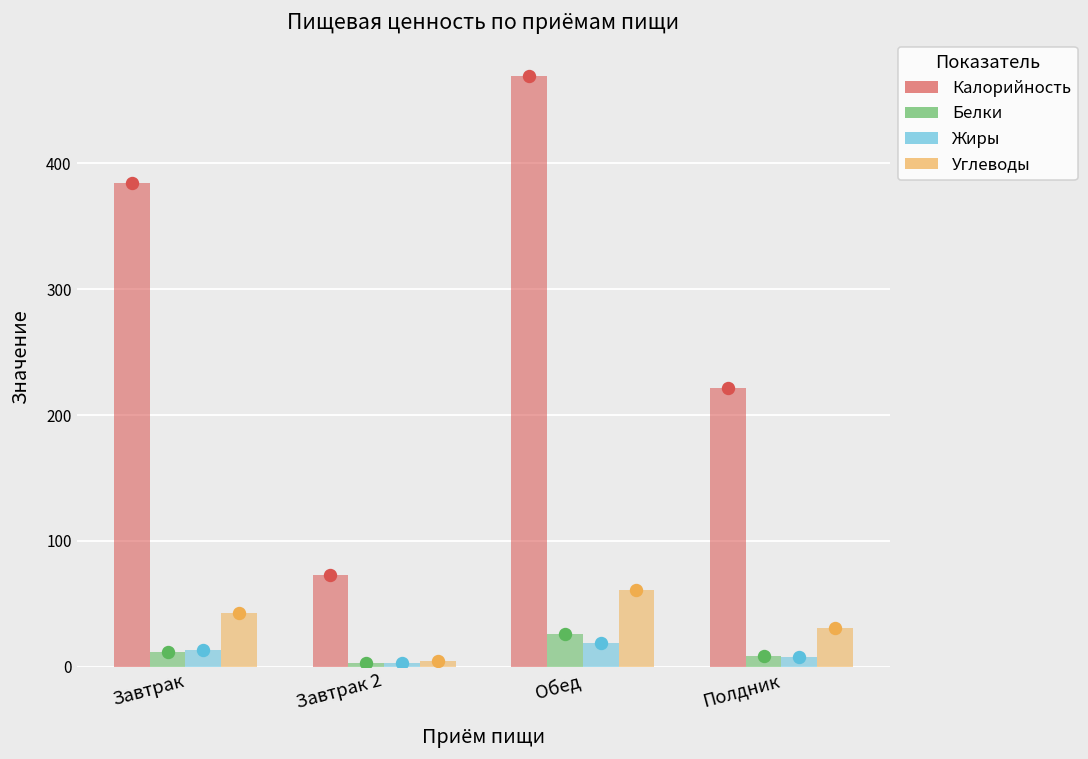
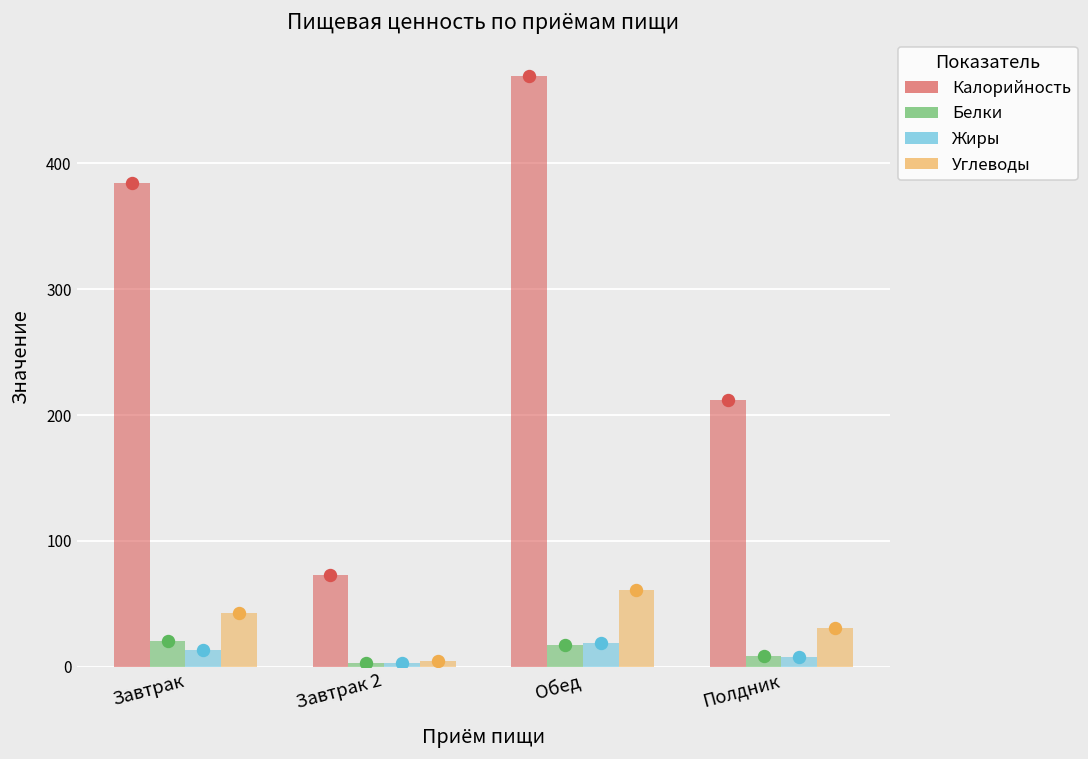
  {
    "Калорийность": {
      "Завтрак": 384,
      "Завтрак 2": 73,
      "Обед": 469,
-     "Полдник": 221
+     "Полдник": 212
    },
    "Белки": {
-     "Завтрак": 12,
+     "Завтрак": 21,
      "Завтрак 2": 3,
-     "Обед": 26,
+     "Обед": 17,
      "Полдник": 9
    }
  }
